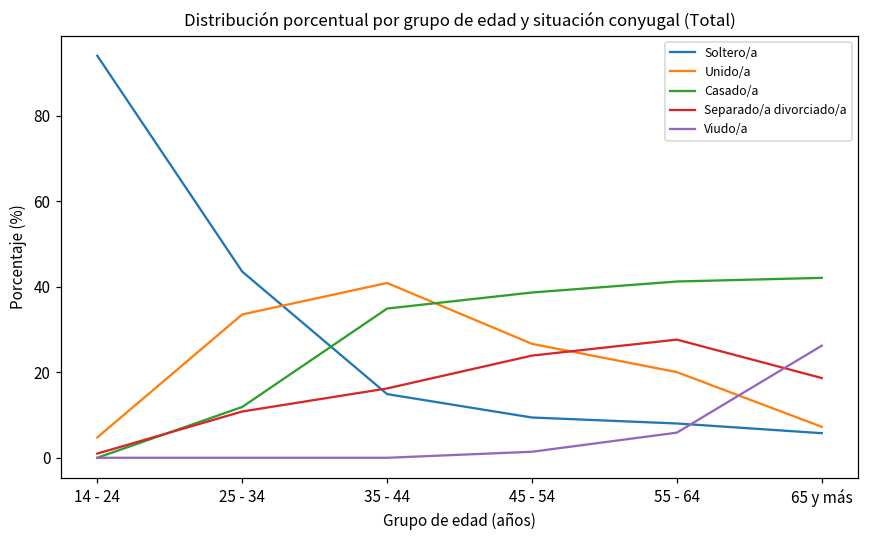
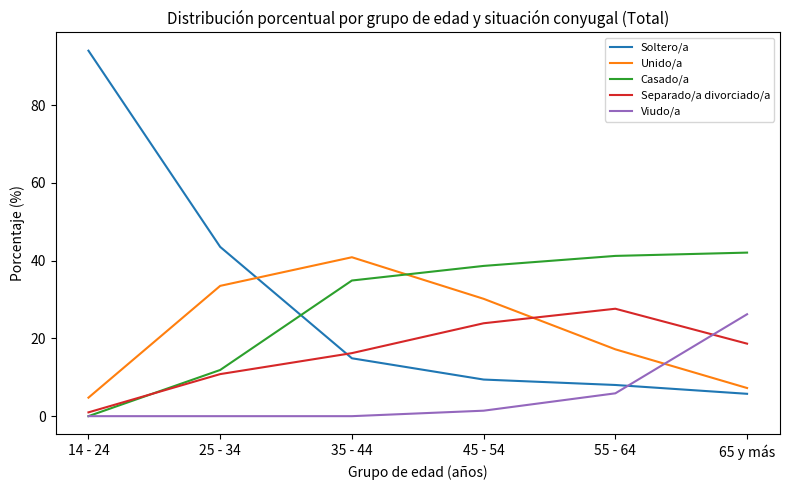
  {
    "Soltero/a": {
      "14 - 24": 94,
      "25 - 34": 44,
      "35 - 44": 15,
      "45 - 54": 9,
      "55 - 64": 8,
      "65 y más": 6
    },
    "Unido/a": {
      "14 - 24": 5,
      "25 - 34": 34,
      "35 - 44": 41,
-     "45 - 54": 27,
-     "55 - 64": 20,
+     "45 - 54": 30,
+     "55 - 64": 17,
      "65 y más": 7
    },
    "Casado/a": {
      "25 - 34": 12,
      "35 - 44": 35,
      "45 - 54": 39,
      "55 - 64": 41,
      "65 y más": 42
    },
    "Separado/a divorciado/a": {
      "14 - 24": 1,
      "25 - 34": 11,
      "35 - 44": 16,
      "45 - 54": 24,
      "55 - 64": 28,
      "65 y más": 19
    },
    "Viudo/a": {
      "25 - 34": 0,
      "35 - 44": 0,
      "45 - 54": 1,
      "55 - 64": 6,
      "65 y más": 26
    }
  }
